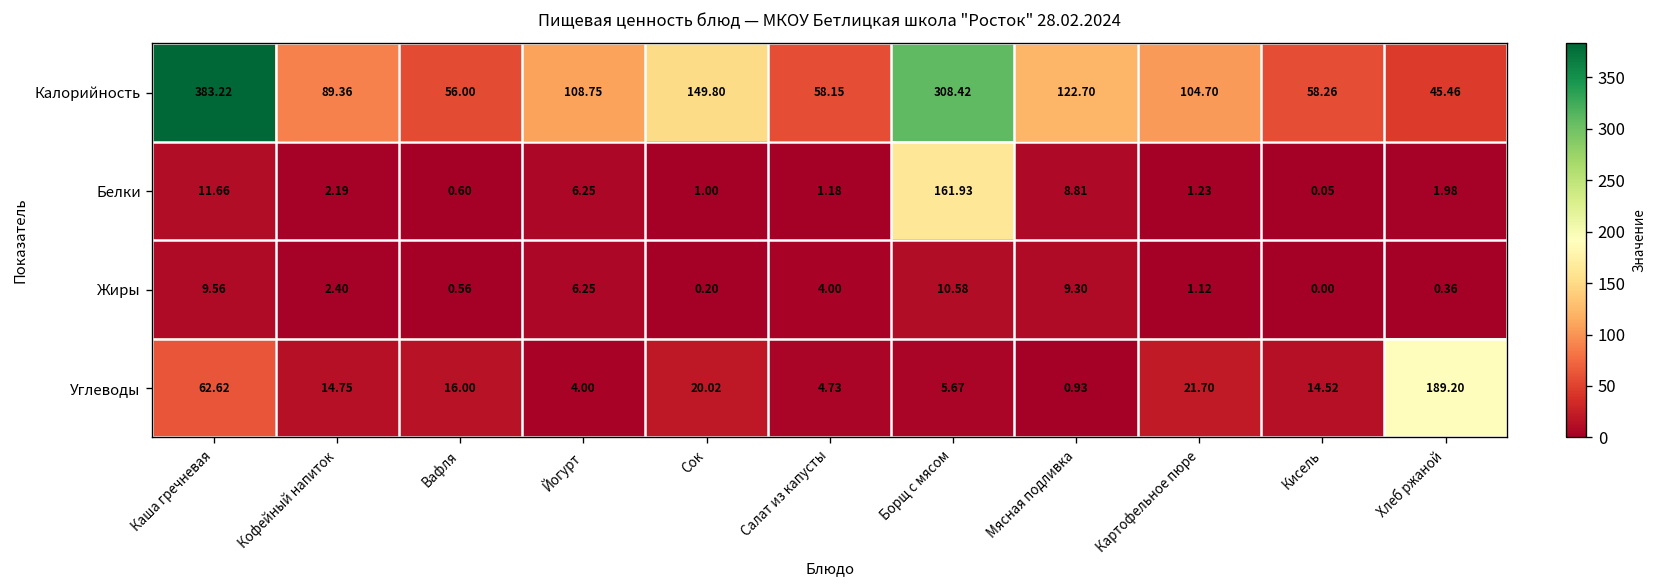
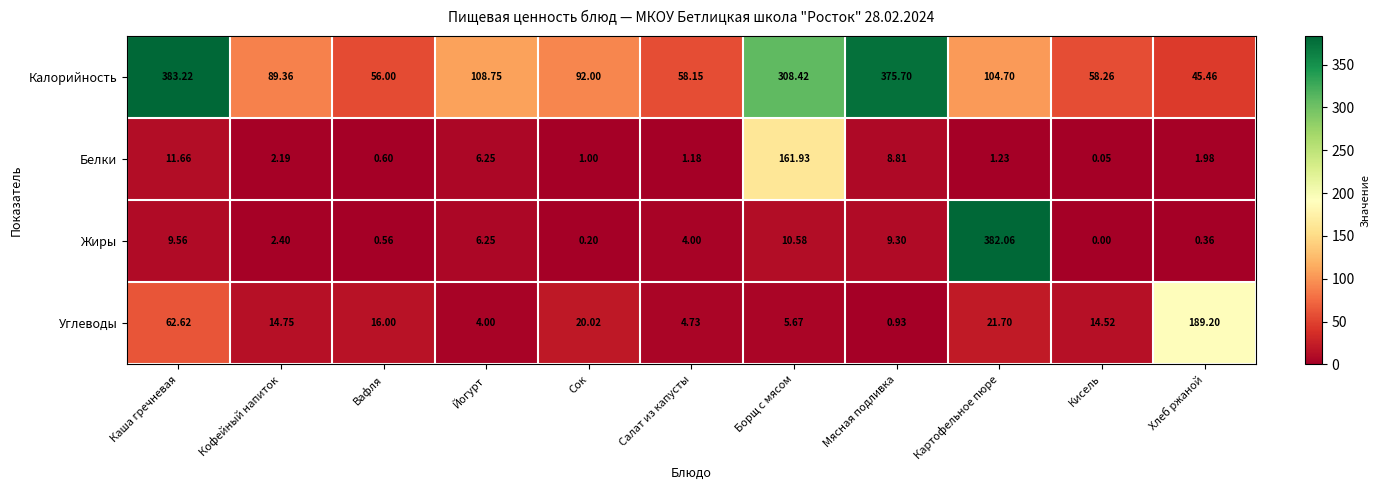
  {
    "Калорийность": {
      "Каша гречневая": 383.22,
      "Кофейный напиток": 89.36,
      "Вафля": 56.00,
      "Йогурт": 108.75,
-     "Сок": 149.80,
+     "Сок": 92.00,
      "Салат из капусты": 58.15,
      "Борщ с мясом": 308.42,
-     "Мясная подливка": 122.70,
+     "Мясная подливка": 375.70,
      "Картофельное пюре": 104.70,
      "Кисель": 58.26,
      "Хлеб ржаной": 45.46
    },
    "Белки": {
      "Каша гречневая": 11.66,
      "Кофейный напиток": 2.19,
      "Вафля": 0.60,
      "Йогурт": 6.25,
      "Сок": 1.00,
      "Салат из капусты": 1.18,
      "Борщ с мясом": 161.93,
      "Мясная подливка": 8.81,
      "Картофельное пюре": 1.23,
      "Кисель": 0.05,
      "Хлеб ржаной": 1.98
    },
    "Жиры": {
      "Каша гречневая": 9.56,
      "Кофейный напиток": 2.40,
      "Вафля": 0.56,
      "Йогурт": 6.25,
      "Сок": 0.20,
      "Салат из капусты": 4.00,
      "Борщ с мясом": 10.58,
      "Мясная подливка": 9.30,
-     "Картофельное пюре": 1.12,
+     "Картофельное пюре": 382.06,
      "Кисель": 0.00,
      "Хлеб ржаной": 0.36
    },
    "Углеводы": {
      "Каша гречневая": 62.62,
      "Кофейный напиток": 14.75,
      "Вафля": 16.00,
      "Йогурт": 4.00,
      "Сок": 20.02,
      "Салат из капусты": 4.73,
      "Борщ с мясом": 5.67,
      "Мясная подливка": 0.93,
      "Картофельное пюре": 21.70,
      "Кисель": 14.52,
      "Хлеб ржаной": 189.20
    }
  }
